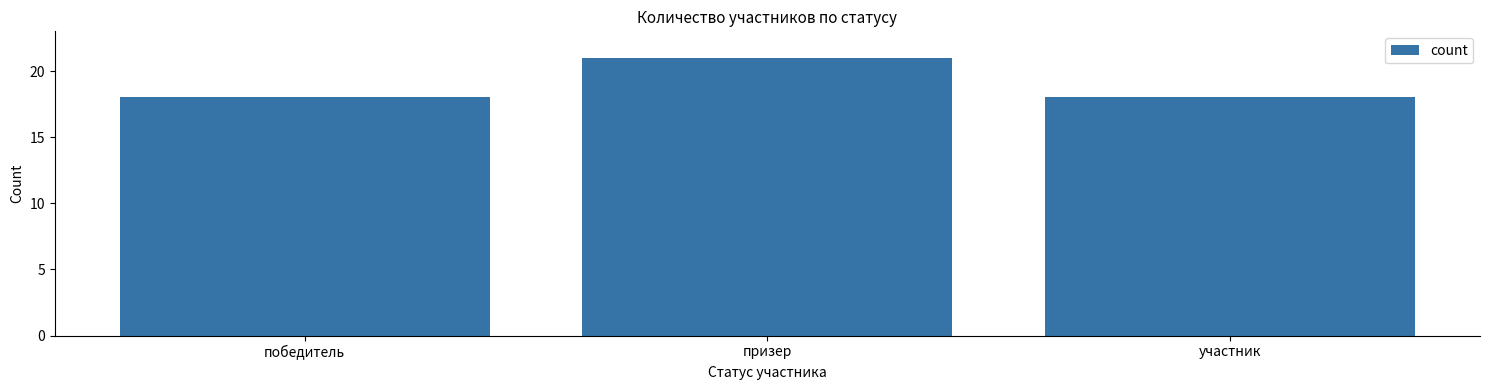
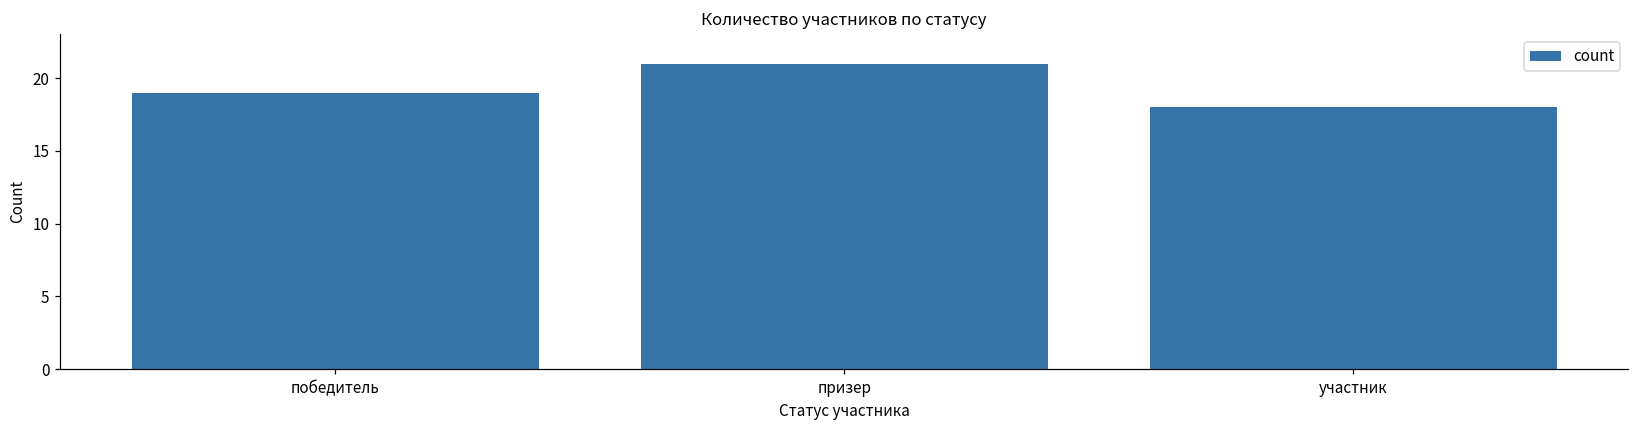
  {
-   "победитель": 18,
+   "победитель": 19,
    "призер": 21,
    "участник": 18
  }
